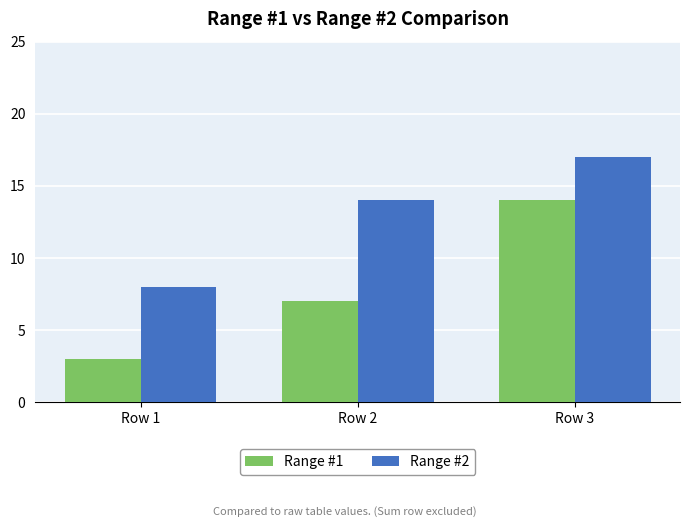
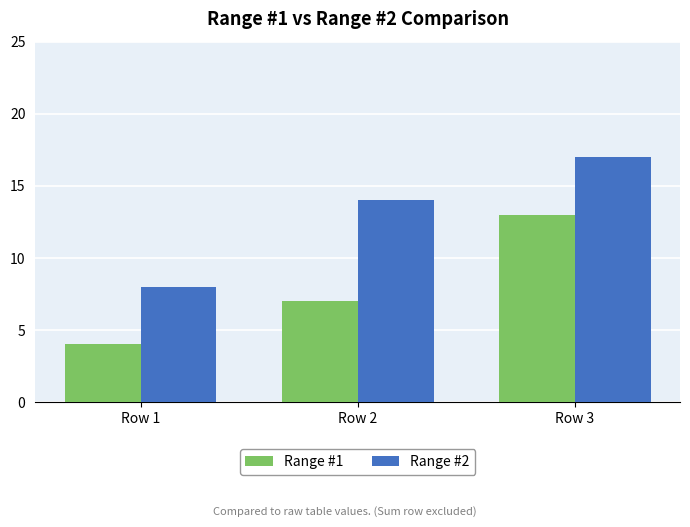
  {
    "Range #1": {
-     "Row 1": 3,
+     "Row 1": 4,
      "Row 2": 7,
-     "Row 3": 14
+     "Row 3": 13
    },
    "Range #2": {
      "Row 1": 8,
      "Row 2": 14,
      "Row 3": 17
    }
  }
